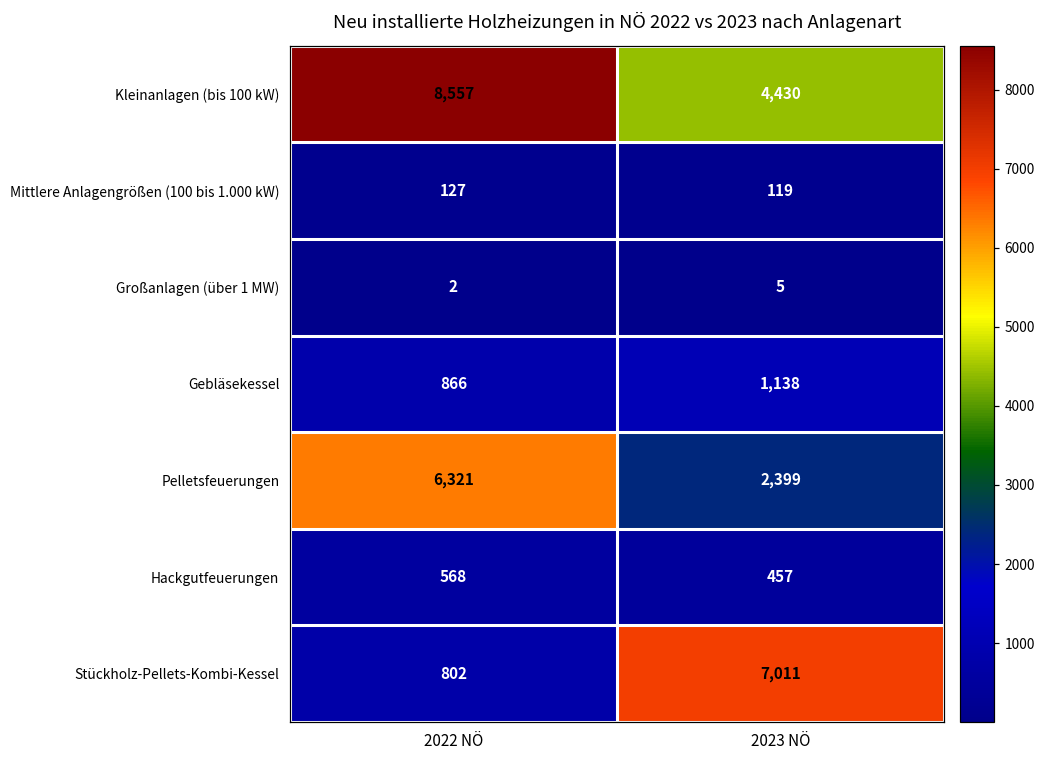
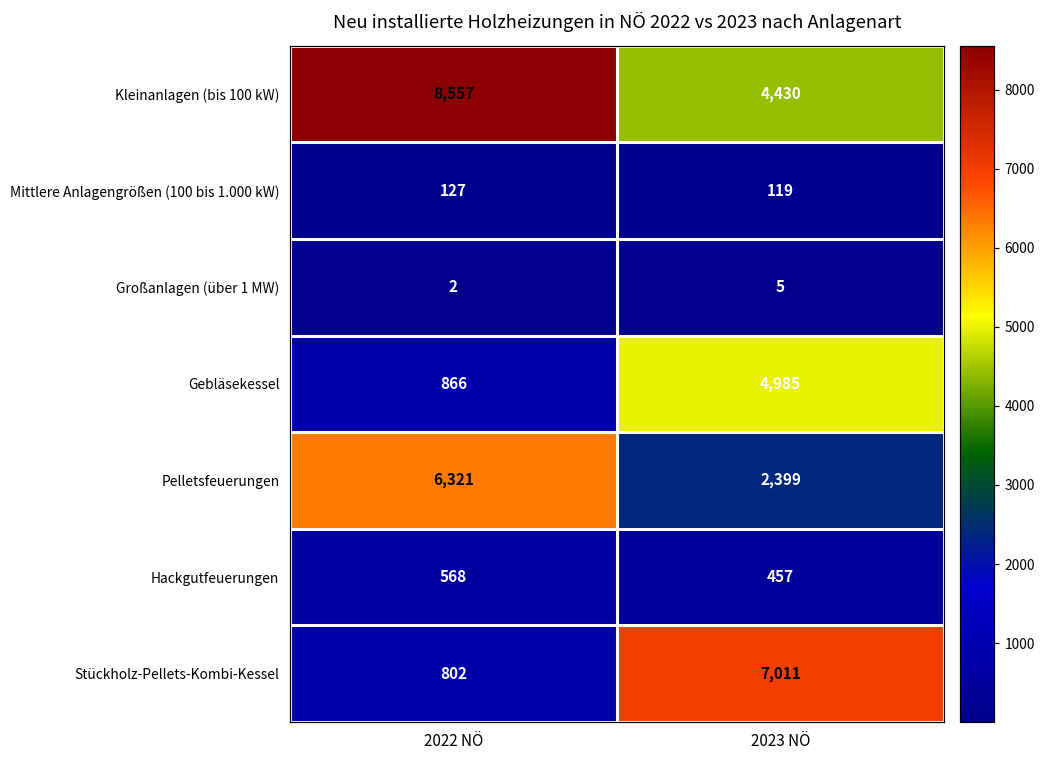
  {
    "Kleinanlagen (bis 100 kW)": {
      "2022 NÖ": "8,557",
      "2023 NÖ": "4,430"
    },
    "Mittlere Anlagengrößen (100 bis 1.000 kW)": {
      "2022 NÖ": "127",
      "2023 NÖ": "119"
    },
    "Großanlagen (über 1 MW)": {
      "2022 NÖ": "2",
      "2023 NÖ": "5"
    },
    "Gebläsekessel": {
      "2022 NÖ": "866",
-     "2023 NÖ": "1,138"
+     "2023 NÖ": "4,985"
    },
    "Pelletsfeuerungen": {
      "2022 NÖ": "6,321",
      "2023 NÖ": "2,399"
    },
    "Hackgutfeuerungen": {
      "2022 NÖ": "568",
      "2023 NÖ": "457"
    },
    "Stückholz-Pellets-Kombi-Kessel": {
      "2022 NÖ": "802",
      "2023 NÖ": "7,011"
    }
  }
